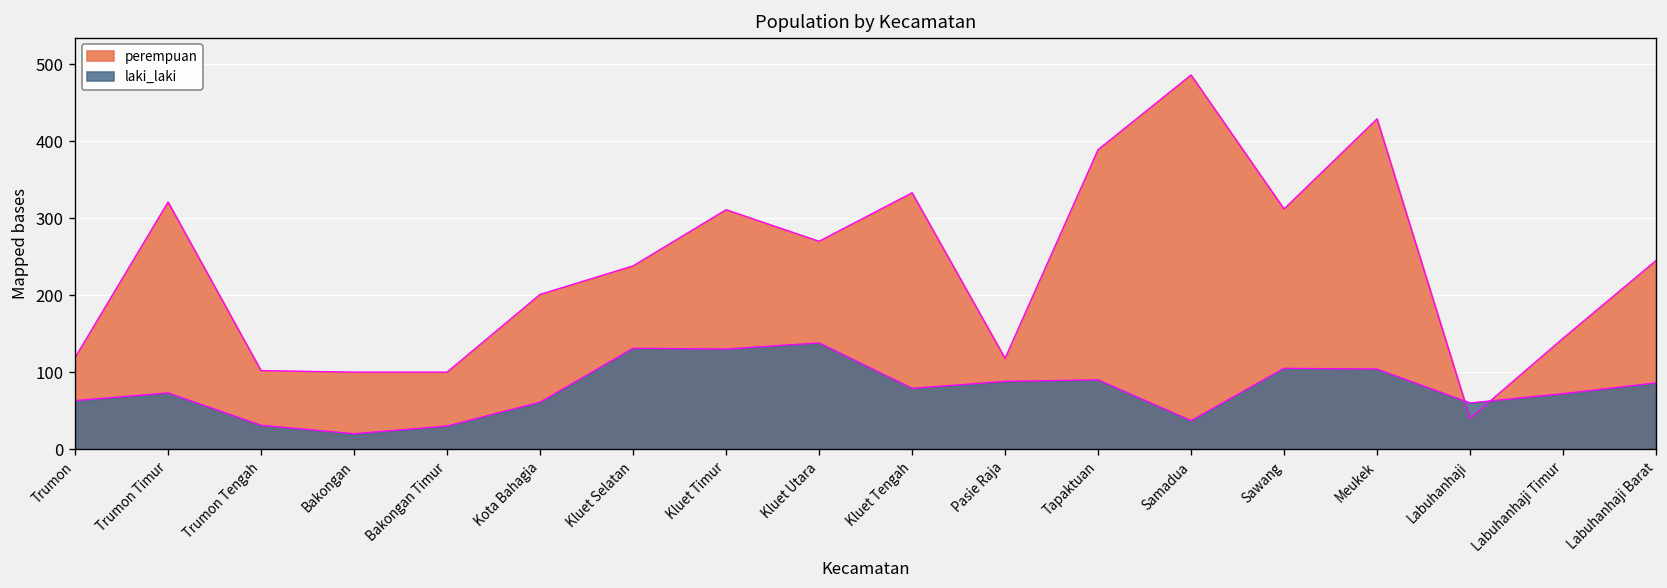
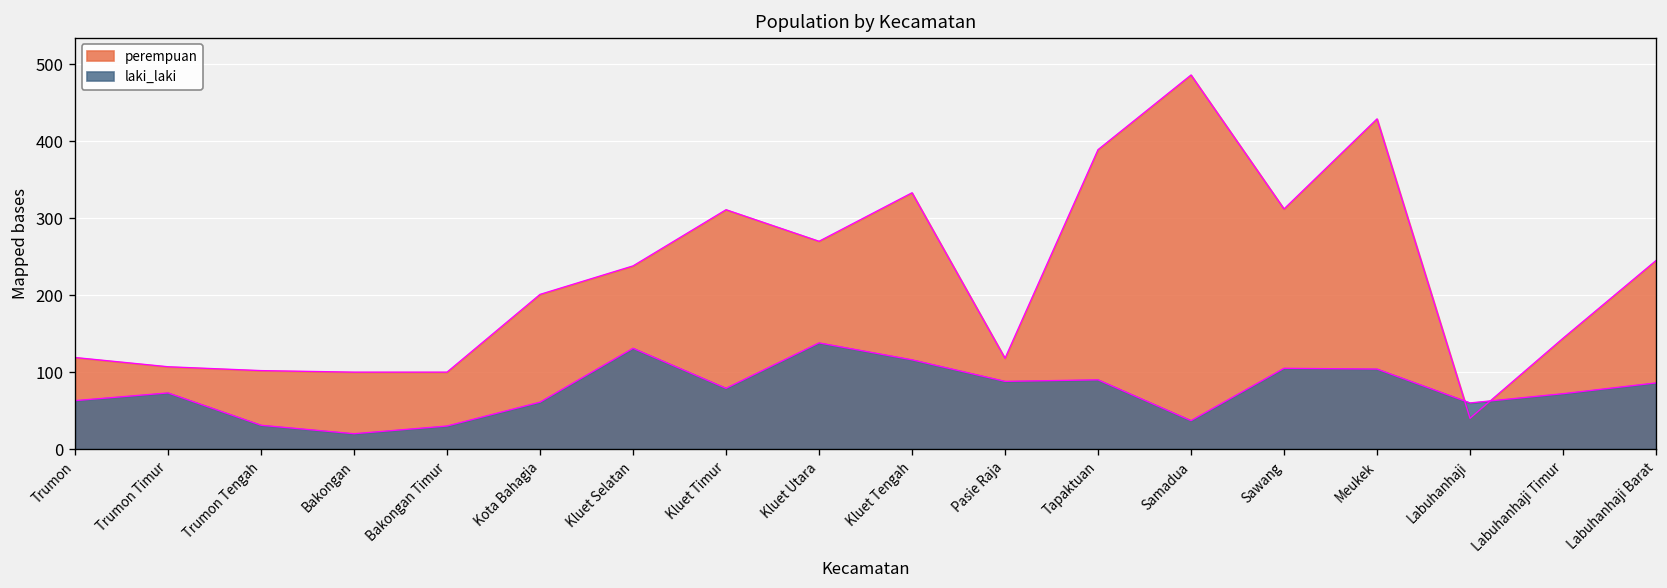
  {
    "perempuan": {
      "Trumon": 120,
-     "Trumon Timur": 320,
+     "Trumon Timur": 110,
      "Trumon Tengah": 100,
      "Bakongan": 100,
      "Bakongan Timur": 100,
      "Kota Bahagia": 200,
      "Kluet Selatan": 240,
      "Kluet Timur": 310,
      "Kluet Utara": 270,
      "Kluet Tengah": 330,
      "Pasie Raja": 120,
      "Tapaktuan": 390,
      "Samadua": 490,
      "Sawang": 310,
      "Meukek": 430,
      "Labuhanhaji": 40,
      "Labuhanhaji Timur": 140,
      "Labuhanhaji Barat": 250
    },
    "laki_laki": {
      "Trumon": 60,
      "Trumon Timur": 70,
      "Trumon Tengah": 30,
      "Bakongan": 20,
      "Bakongan Timur": 30,
      "Kota Bahagia": 60,
      "Kluet Selatan": 130,
-     "Kluet Timur": 130,
+     "Kluet Timur": 80,
      "Kluet Utara": 140,
-     "Kluet Tengah": 80,
+     "Kluet Tengah": 120,
      "Pasie Raja": 90,
      "Tapaktuan": 90,
      "Samadua": 40,
      "Sawang": 110,
      "Meukek": 100,
      "Labuhanhaji": 60,
      "Labuhanhaji Timur": 70,
      "Labuhanhaji Barat": 90
    }
  }
